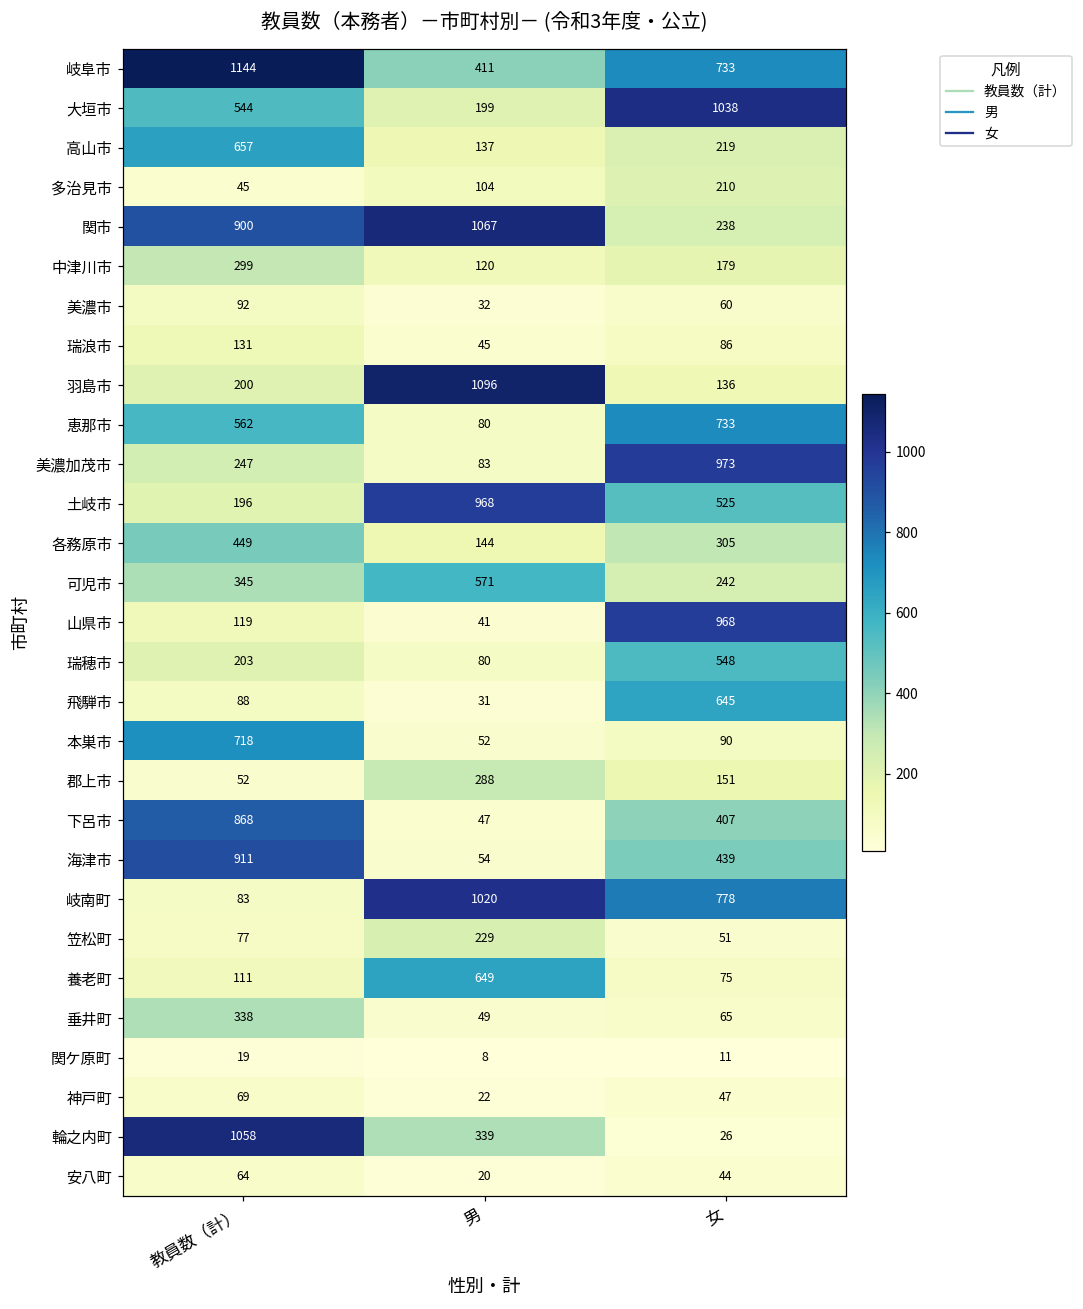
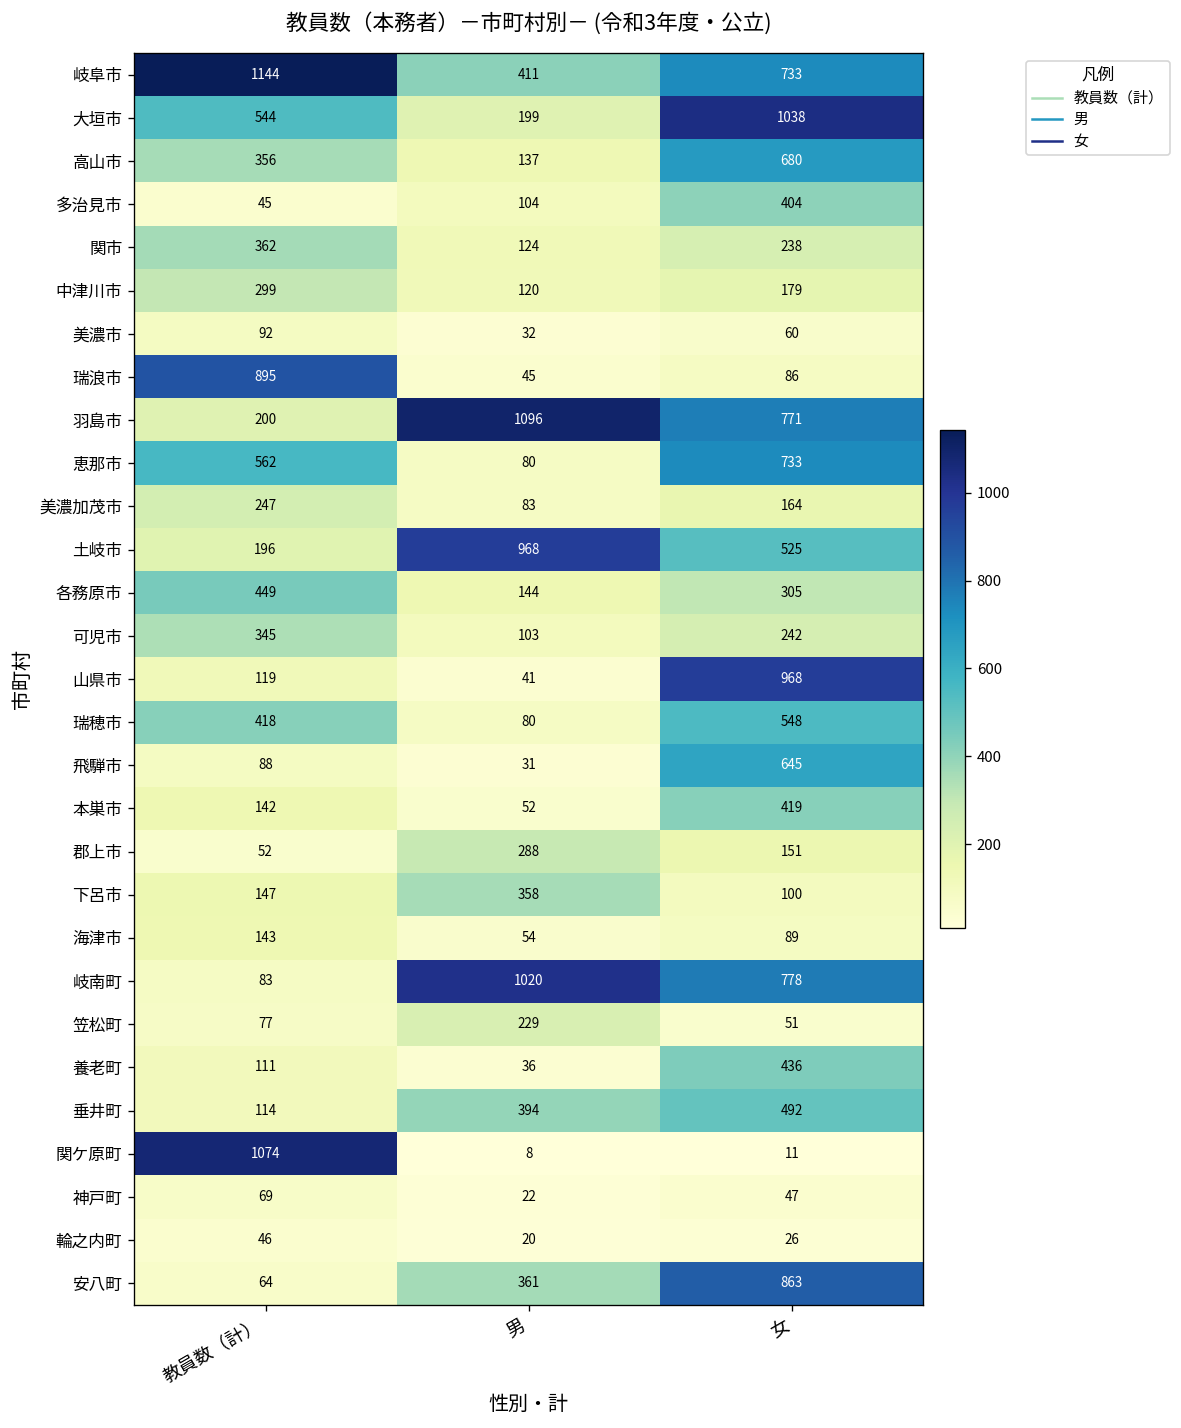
  {
    "岐阜市": {
      "教員数（計）": 1144,
      "男": 411,
      "女": 733
    },
    "大垣市": {
      "教員数（計）": 544,
      "男": 199,
      "女": 1038
    },
    "高山市": {
-     "教員数（計）": 657,
+     "教員数（計）": 356,
      "男": 137,
-     "女": 219
+     "女": 680
    },
    "多治見市": {
      "教員数（計）": 45,
      "男": 104,
-     "女": 210
+     "女": 404
    },
    "関市": {
-     "教員数（計）": 900,
-     "男": 1067,
+     "教員数（計）": 362,
+     "男": 124,
      "女": 238
    },
    "中津川市": {
      "教員数（計）": 299,
      "男": 120,
      "女": 179
    },
    "美濃市": {
      "教員数（計）": 92,
      "男": 32,
      "女": 60
    },
    "瑞浪市": {
-     "教員数（計）": 131,
+     "教員数（計）": 895,
      "男": 45,
      "女": 86
    },
    "羽島市": {
      "教員数（計）": 200,
      "男": 1096,
-     "女": 136
+     "女": 771
    },
    "恵那市": {
      "教員数（計）": 562,
      "男": 80,
      "女": 733
    },
    "美濃加茂市": {
      "教員数（計）": 247,
      "男": 83,
-     "女": 973
+     "女": 164
    },
    "土岐市": {
      "教員数（計）": 196,
      "男": 968,
      "女": 525
    },
    "各務原市": {
      "教員数（計）": 449,
      "男": 144,
      "女": 305
    },
    "可児市": {
      "教員数（計）": 345,
-     "男": 571,
+     "男": 103,
      "女": 242
    },
    "山県市": {
      "教員数（計）": 119,
      "男": 41,
      "女": 968
    },
    "瑞穂市": {
-     "教員数（計）": 203,
+     "教員数（計）": 418,
      "男": 80,
      "女": 548
    },
    "飛騨市": {
      "教員数（計）": 88,
      "男": 31,
      "女": 645
    },
    "本巣市": {
-     "教員数（計）": 718,
+     "教員数（計）": 142,
      "男": 52,
-     "女": 90
+     "女": 419
    },
    "郡上市": {
      "教員数（計）": 52,
      "男": 288,
      "女": 151
    },
    "下呂市": {
-     "教員数（計）": 868,
-     "男": 47,
-     "女": 407
+     "教員数（計）": 147,
+     "男": 358,
+     "女": 100
    },
    "海津市": {
-     "教員数（計）": 911,
+     "教員数（計）": 143,
      "男": 54,
-     "女": 439
+     "女": 89
    },
    "岐南町": {
      "教員数（計）": 83,
      "男": 1020,
      "女": 778
    },
    "笠松町": {
      "教員数（計）": 77,
      "男": 229,
      "女": 51
    },
    "養老町": {
      "教員数（計）": 111,
-     "男": 649,
-     "女": 75
+     "男": 36,
+     "女": 436
    },
    "垂井町": {
-     "教員数（計）": 338,
-     "男": 49,
-     "女": 65
+     "教員数（計）": 114,
+     "男": 394,
+     "女": 492
    },
    "関ケ原町": {
-     "教員数（計）": 19,
+     "教員数（計）": 1074,
      "男": 8,
      "女": 11
    },
    "神戸町": {
      "教員数（計）": 69,
      "男": 22,
      "女": 47
    },
    "輪之内町": {
-     "教員数（計）": 1058,
-     "男": 339,
+     "教員数（計）": 46,
+     "男": 20,
      "女": 26
    },
    "安八町": {
      "教員数（計）": 64,
-     "男": 20,
-     "女": 44
+     "男": 361,
+     "女": 863
    }
  }
